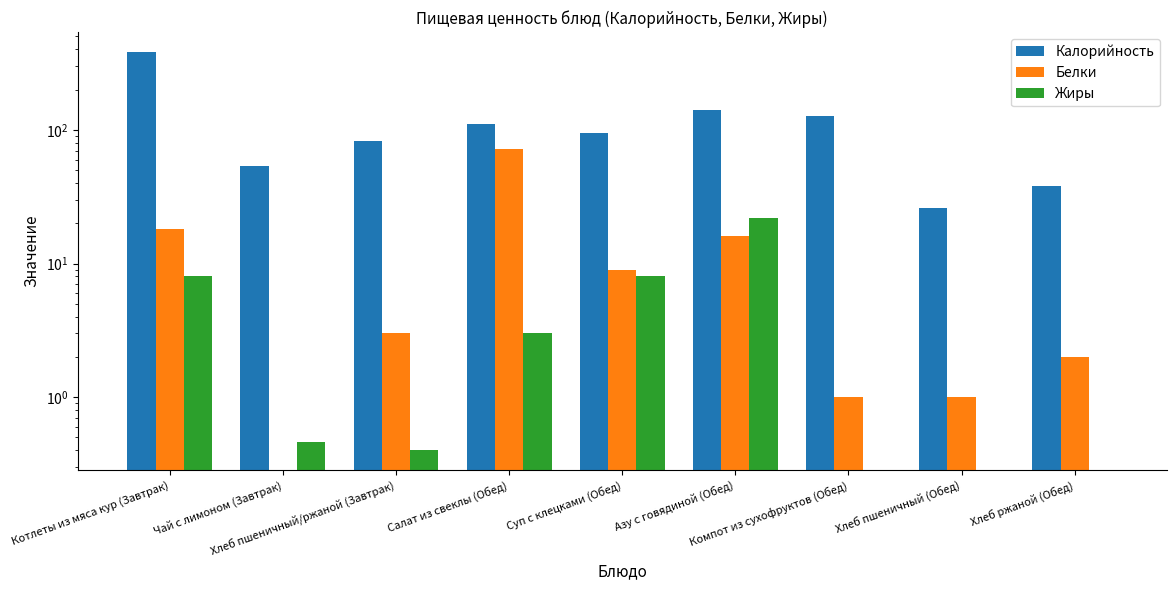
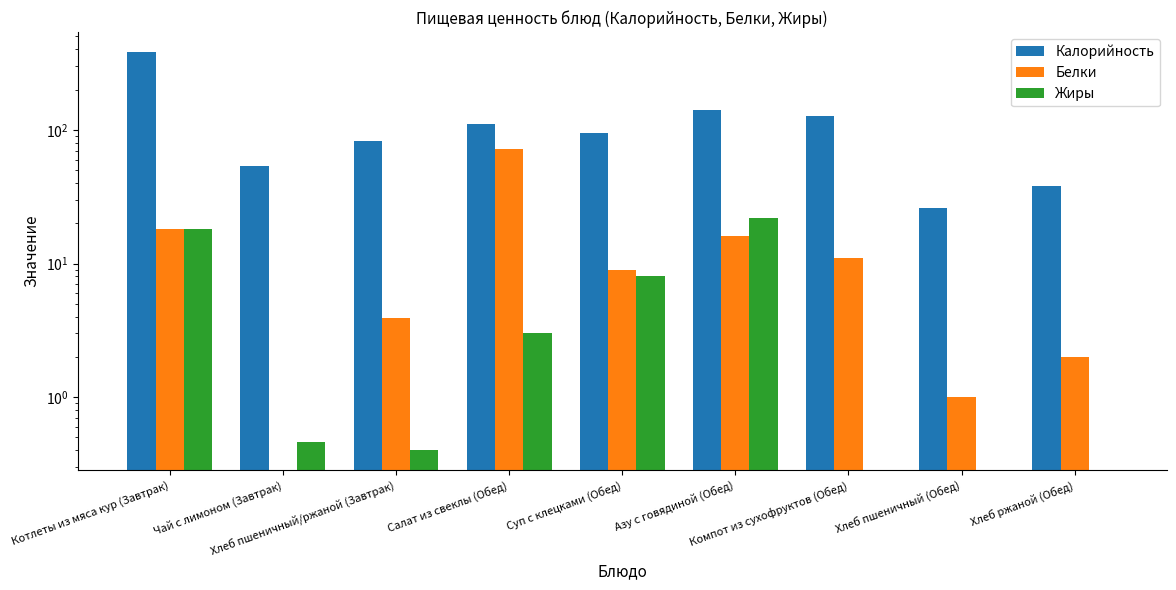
  {
    "Калорийность": {
      "Котлеты из мяса кур (Завтрак)": 380,
      "Чай с лимоном (Завтрак)": 54,
      "Хлеб пшеничный/ржаной (Завтрак)": 80,
      "Салат из свеклы (Обед)": 110,
      "Суп с клецками (Обед)": 90,
      "Азу с говядиной (Обед)": 140,
      "Компот из сухофруктов (Обед)": 130,
      "Хлеб пшеничный (Обед)": 26,
      "Хлеб ржаной (Обед)": 38
    },
    "Белки": {
      "Котлеты из мяса кур (Завтрак)": 18,
-     "Хлеб пшеничный/ржаной (Завтрак)": 3.0,
+     "Хлеб пшеничный/ржаной (Завтрак)": 3.9,
      "Салат из свеклы (Обед)": 70,
      "Суп с клецками (Обед)": 9,
      "Азу с говядиной (Обед)": 16,
-     "Компот из сухофруктов (Обед)": 1,
+     "Компот из сухофруктов (Обед)": 11,
      "Хлеб пшеничный (Обед)": 1.0,
      "Хлеб ржаной (Обед)": 2.0
    },
    "Жиры": {
-     "Котлеты из мяса кур (Завтрак)": 8,
+     "Котлеты из мяса кур (Завтрак)": 18,
      "Чай с лимоном (Завтрак)": 0.46,
      "Хлеб пшеничный/ржаной (Завтрак)": 0.40,
      "Салат из свеклы (Обед)": 3,
      "Суп с клецками (Обед)": 8,
      "Азу с говядиной (Обед)": 22
    }
  }
